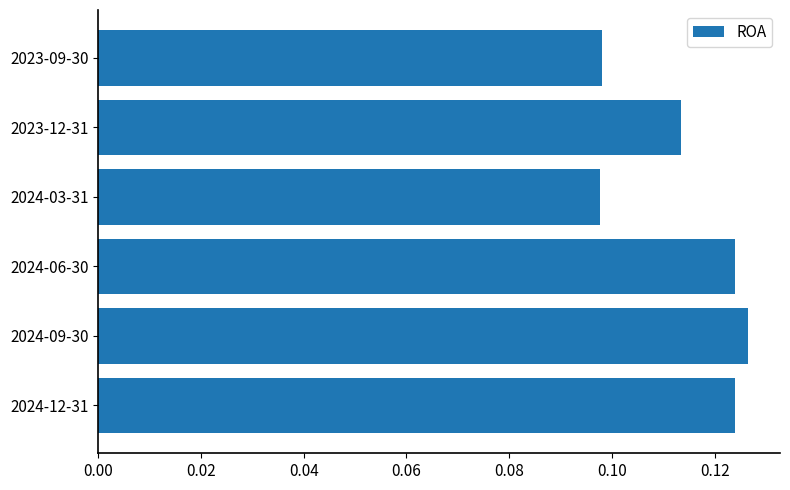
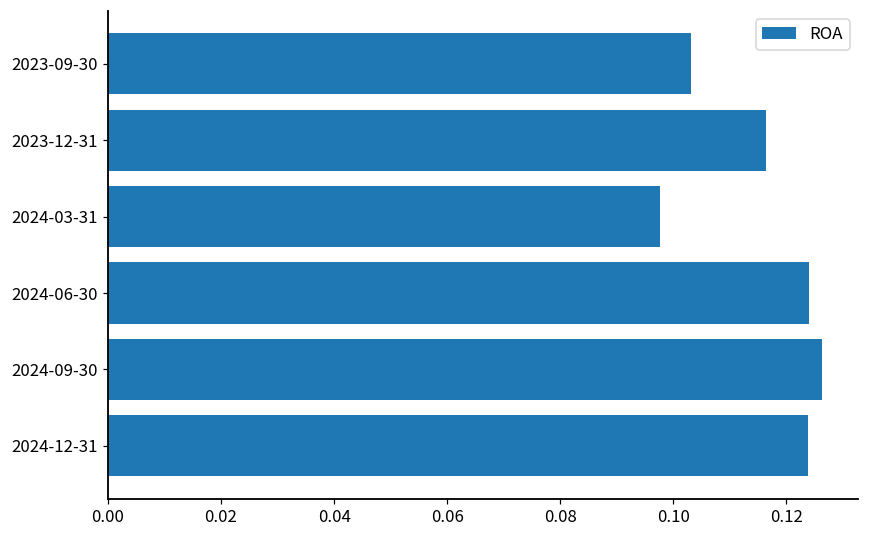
  {
-   "2023-09-30": 0.098,
-   "2023-12-31": 0.113,
+   "2023-09-30": 0.103,
+   "2023-12-31": 0.116,
    "2024-03-31": 0.098,
    "2024-06-30": 0.124,
    "2024-09-30": 0.126,
    "2024-12-31": 0.124
  }
